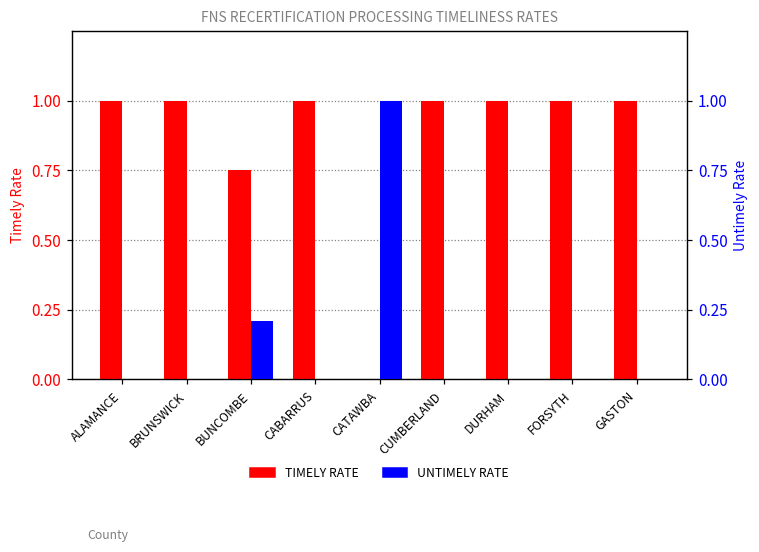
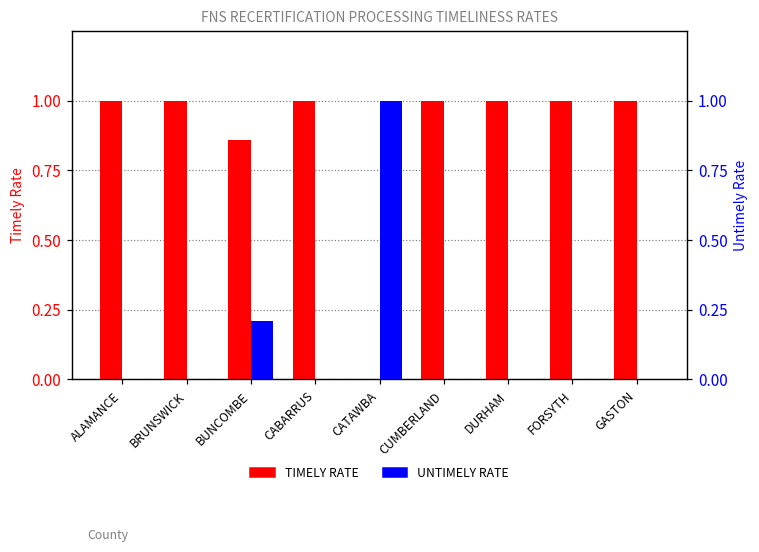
  {
    "TIMELY RATE": {
      "ALAMANCE": 1.00,
      "BRUNSWICK": 1.00,
-     "BUNCOMBE": 0.75,
+     "BUNCOMBE": 0.86,
      "CABARRUS": 1.00,
      "CATAWBA": 0.00,
      "CUMBERLAND": 1.00,
      "DURHAM": 1.00,
      "FORSYTH": 1.00,
      "GASTON": 1.00
    },
    "UNTIMELY RATE": {
      "ALAMANCE": 0.00,
      "BRUNSWICK": 0.00,
      "BUNCOMBE": 0.21,
      "CABARRUS": 0.00,
      "CATAWBA": 1.00,
      "CUMBERLAND": 0.00,
      "DURHAM": 0.00,
      "FORSYTH": 0.00,
      "GASTON": 0.00
    }
  }
